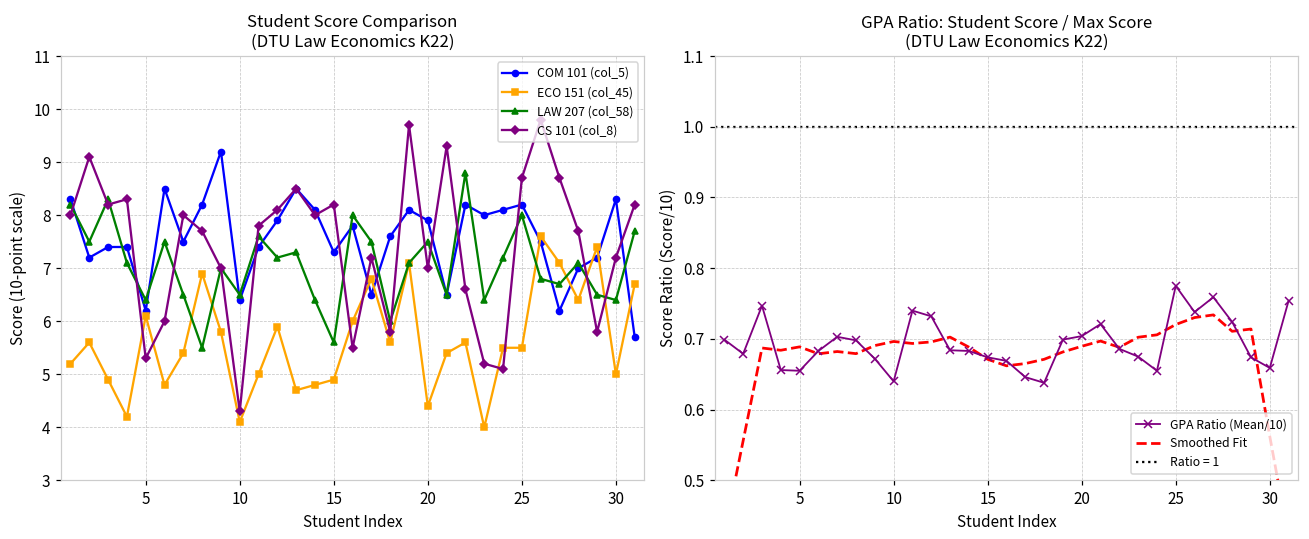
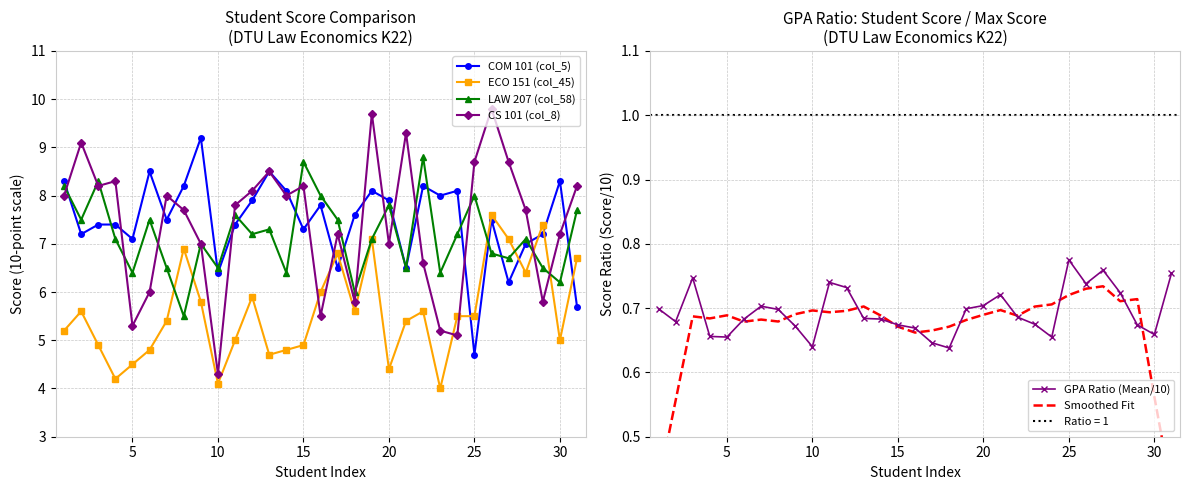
  {
    "Student Score Comparison (DTU Law Economics K22)": {
      "COM 101 (col_5)": {
-       "5": 6.2,
+       "5": 7.1,
        "10": 6.4,
        "15": 7.3,
        "20": 7.9,
-       "25": 8.2,
+       "25": 4.7,
        "30": 8.3
      },
      "ECO 151 (col_45)": {
-       "5": 6.1,
+       "5": 4.5,
        "10": 4.1,
        "15": 4.9,
        "20": 4.4,
        "25": 5.5,
        "30": 5.0
      },
      "LAW 207 (col_58)": {
        "5": 6.4,
        "10": 6.5,
-       "15": 5.6,
-       "20": 7.5,
+       "15": 8.7,
+       "20": 7.8,
        "25": 8.0,
-       "30": 6.4
+       "30": 6.2
      },
      "CS 101 (col_8)": {
        "5": 5.3,
        "10": 4.3,
        "15": 8.2,
        "20": 7.0,
        "25": 8.7,
        "30": 7.2
      }
    },
    "GPA Ratio: Student Score / Max Score (DTU Law Economics K22)": {
      "GPA Ratio (Mean/10)": {
        "5": 0.66,
        "10": 0.64,
        "20": 0.70,
        "25": 0.78,
        "30": 0.66
      },
      "Smoothed Fit": {
        "5": 0.69,
        "10": 0.70,
        "20": 0.69,
        "25": 0.72
      }
    }
  }
